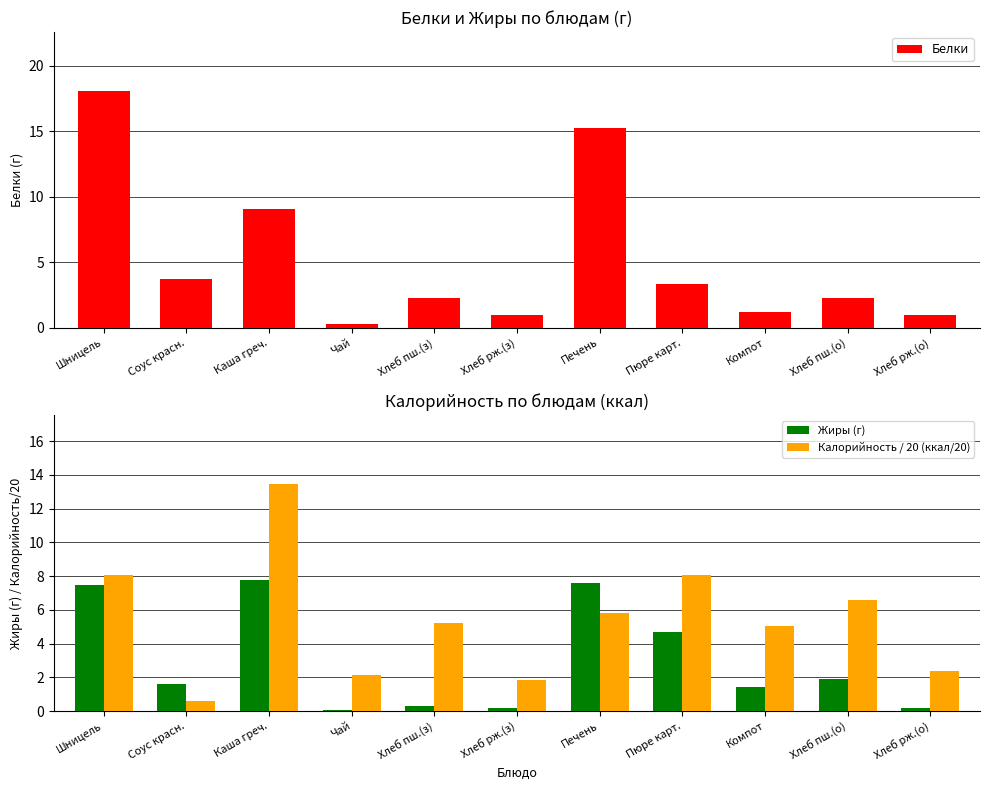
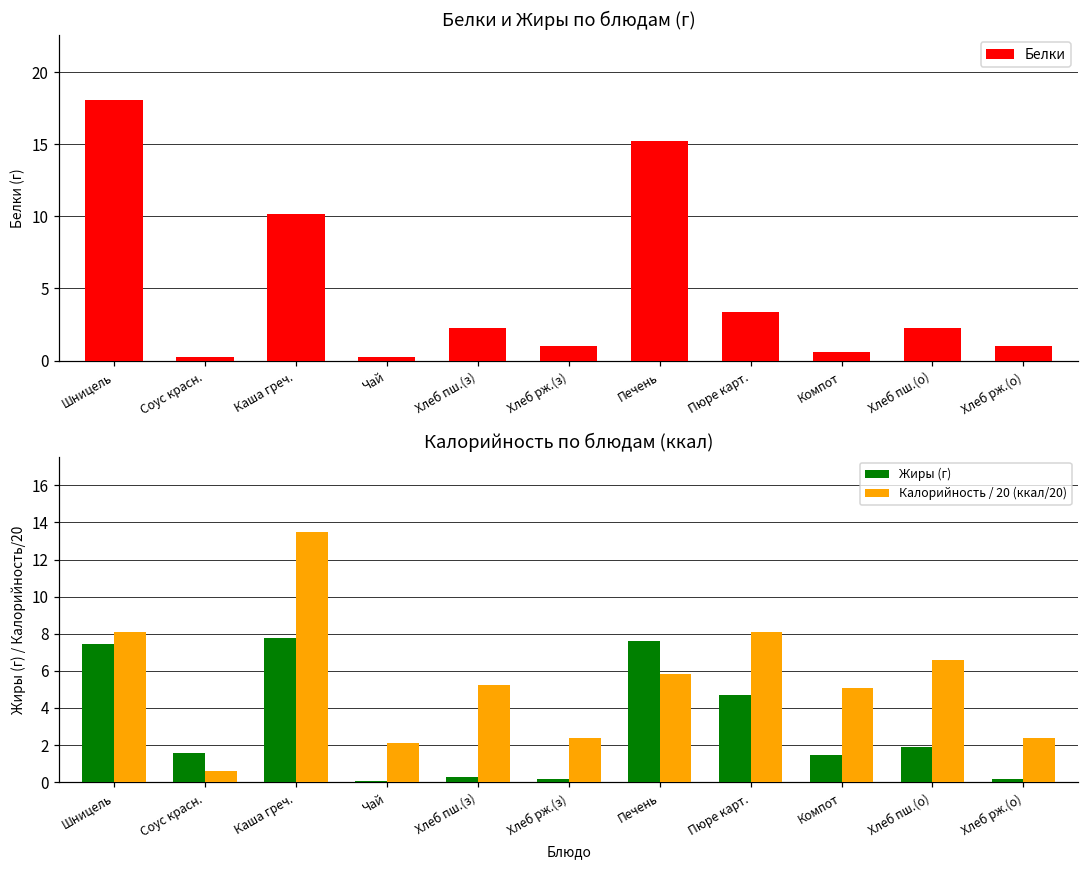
  {
    "Белки и Жиры по блюдам (г)": {
      "Шницель": 18.1,
-     "Соус красн.": 3.8,
-     "Каша греч.": 9.1,
+     "Соус красн.": 0.2,
+     "Каша греч.": 10.2,
      "Чай": 0.3,
      "Хлеб пш.(з)": 2.3,
      "Хлеб рж.(з)": 1.0,
      "Печень": 15.2,
      "Пюре карт.": 3.4,
-     "Компот": 1.2,
+     "Компот": 0.6,
      "Хлеб пш.(о)": 2.3,
      "Хлеб рж.(о)": 1.0
    },
    "Калорийность по блюдам (ккал)": {
      "Жиры (г)": {
        "Шницель": 7.5,
        "Соус красн.": 1.6,
        "Каша греч.": 7.8,
        "Хлеб пш.(з)": 0.3,
        "Хлеб рж.(з)": 0.2,
        "Печень": 7.6,
        "Пюре карт.": 4.7,
        "Компот": 1.4,
        "Хлеб пш.(о)": 1.9,
        "Хлеб рж.(о)": 0.2
      },
      "Калорийность / 20 (ккал/20)": {
        "Шницель": 8.1,
        "Соус красн.": 0.6,
        "Каша греч.": 13.5,
        "Чай": 2.1,
        "Хлеб пш.(з)": 5.2,
-       "Хлеб рж.(з)": 1.8,
+       "Хлеб рж.(з)": 2.4,
        "Печень": 5.8,
        "Пюре карт.": 8.1,
        "Компот": 5.1,
        "Хлеб пш.(о)": 6.6,
        "Хлеб рж.(о)": 2.4
      }
    }
  }
